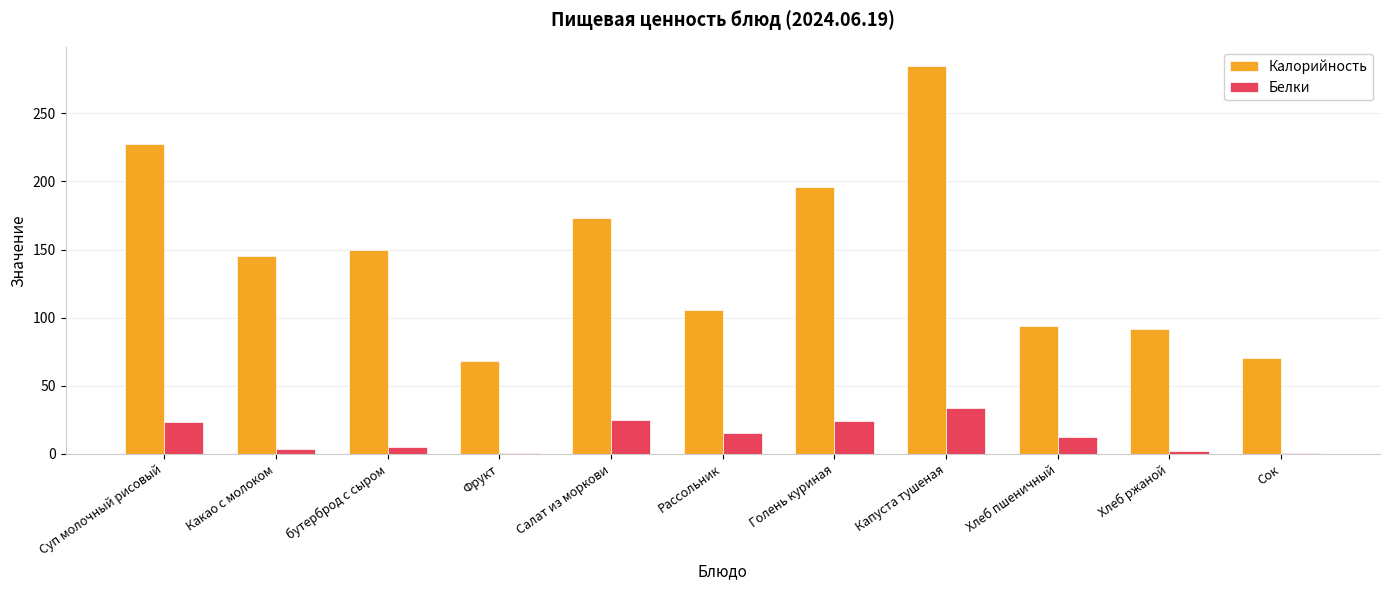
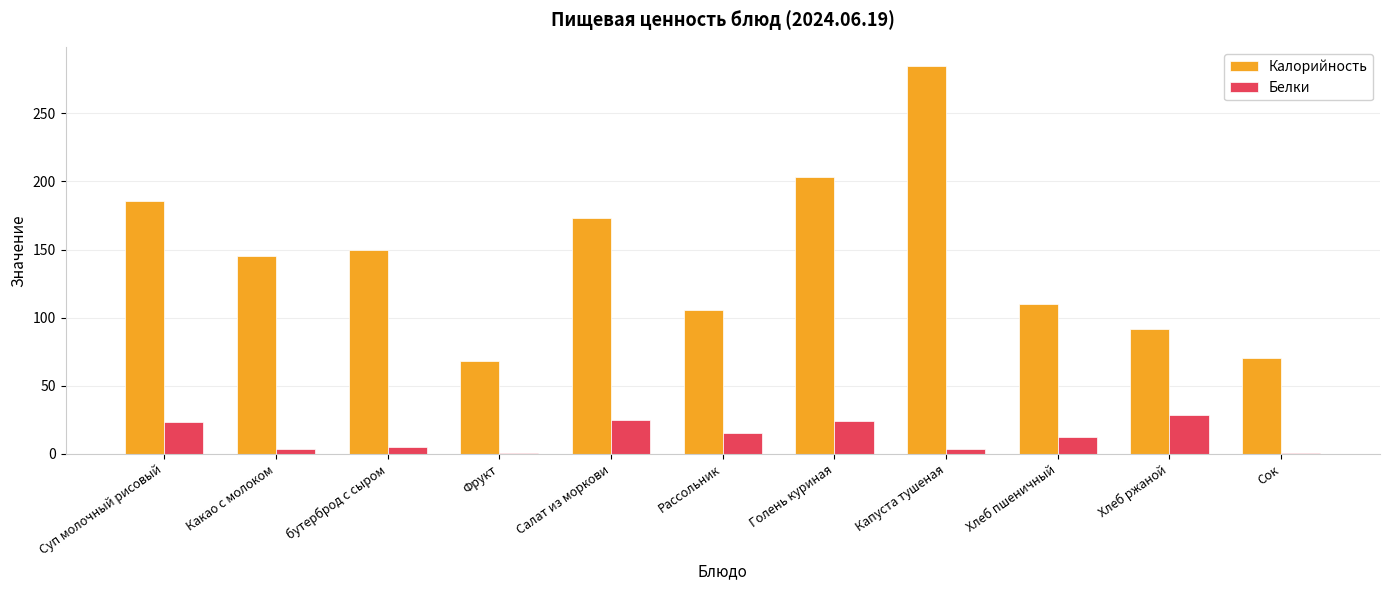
  {
    "Калорийность": {
-     "Суп молочный рисовый": 228,
+     "Суп молочный рисовый": 186,
      "Какао с молоком": 145,
      "бутерброд с сыром": 150,
      "Фрукт": 68,
      "Салат из моркови": 174,
      "Рассольник": 106,
-     "Голень куриная": 196,
+     "Голень куриная": 203,
      "Капуста тушеная": 285,
-     "Хлеб пшеничный": 94,
+     "Хлеб пшеничный": 110,
      "Хлеб ржаной": 92,
      "Сок": 70
    },
    "Белки": {
      "Суп молочный рисовый": 23,
      "Какао с молоком": 4,
      "бутерброд с сыром": 5,
      "Салат из моркови": 25,
      "Рассольник": 16,
      "Голень куриная": 24,
-     "Капуста тушеная": 33,
+     "Капуста тушеная": 4,
      "Хлеб пшеничный": 12,
-     "Хлеб ржаной": 2
+     "Хлеб ржаной": 29
    }
  }
